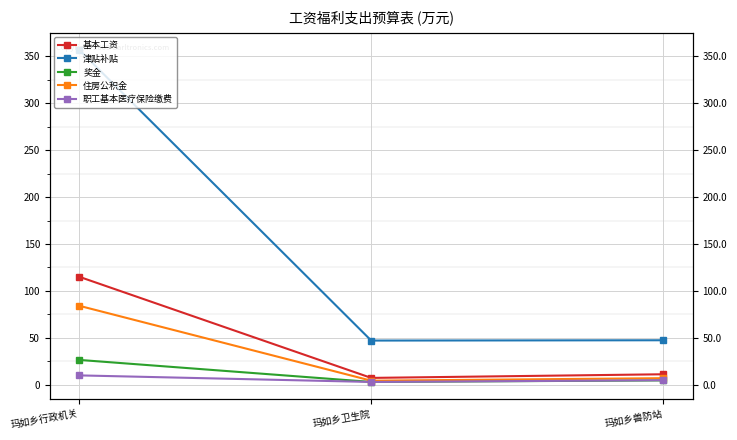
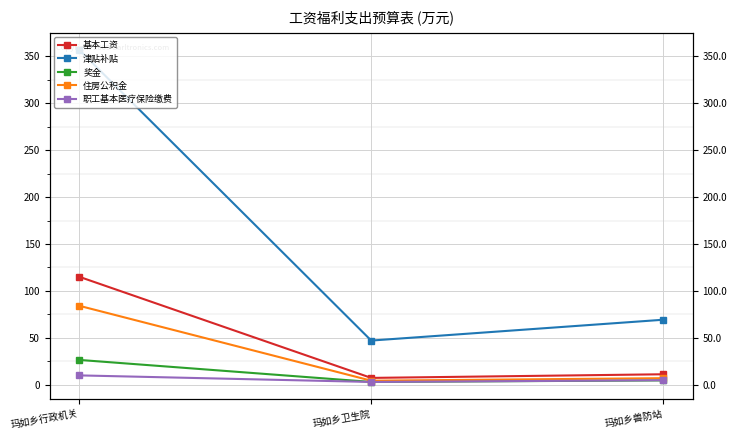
  {
    "基本工资": {
      "玛如乡行政机关": 120,
      "玛如乡卫生院": 10,
      "玛如乡兽防站": 10
    },
    "津贴补贴": {
      "玛如乡卫生院": 50,
-     "玛如乡兽防站": 50
+     "玛如乡兽防站": 70
    },
    "奖金": {
      "玛如乡行政机关": 30
    },
    "住房公积金": {
      "玛如乡行政机关": 80
    },
    "职工基本医疗保险缴费": {
      "玛如乡行政机关": 10
    }
  }
